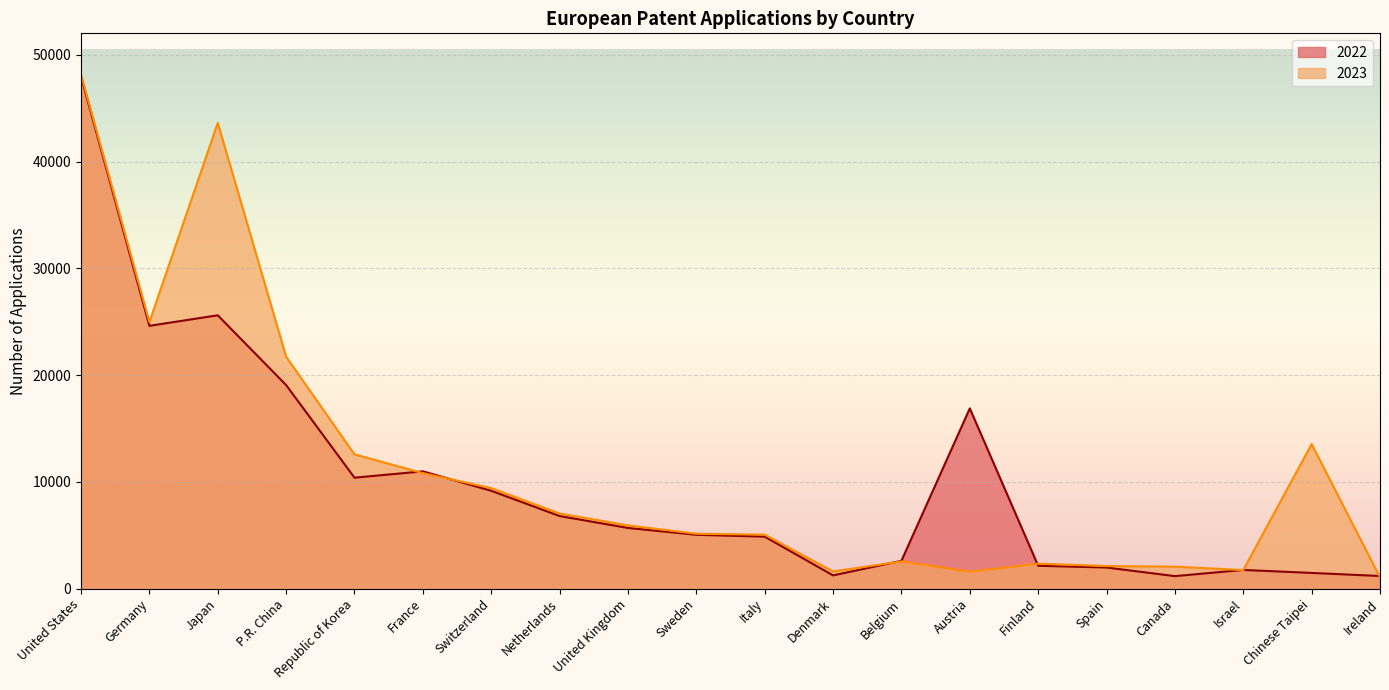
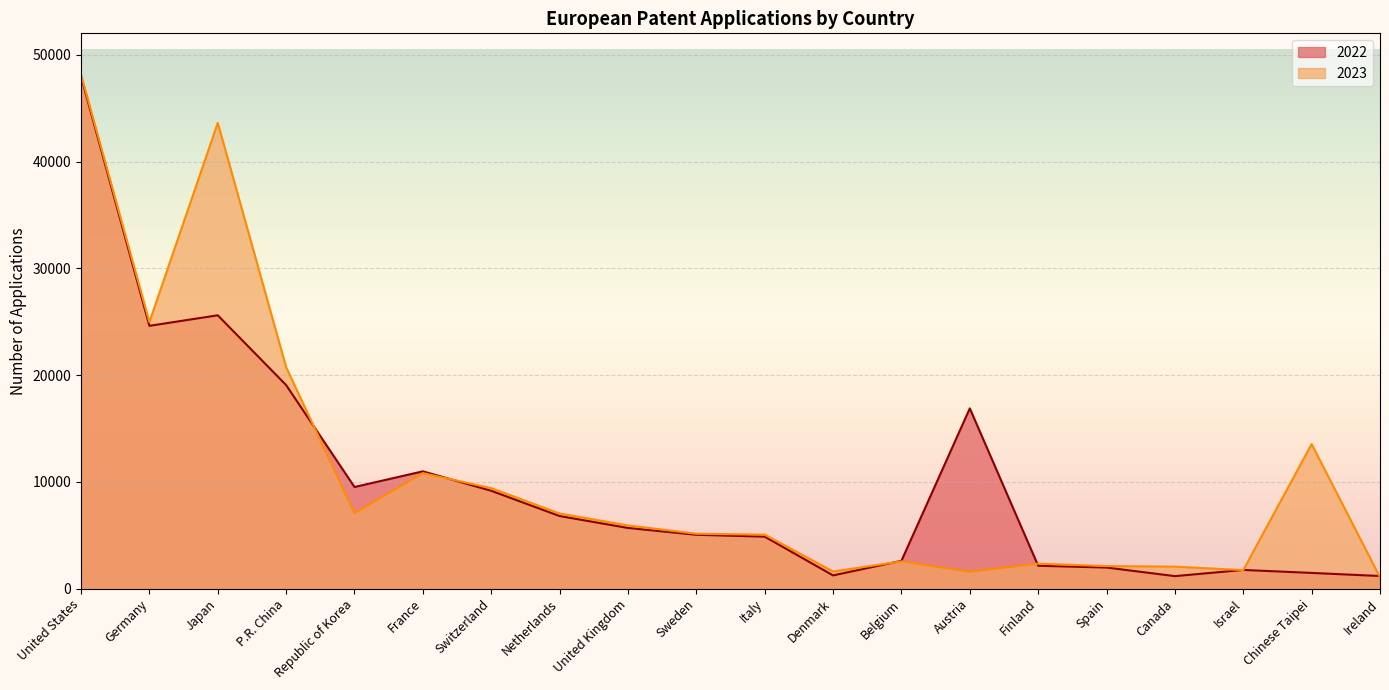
  {
    "2022": {
      "Germany": 24600,
      "Japan": 25600,
      "P.R. China": 19100,
-     "Republic of Korea": 10400,
+     "Republic of Korea": 9500,
      "Switzerland": 9200,
      "United Kingdom": 5700,
      "Denmark": 1200,
      "Austria": 16900,
      "Canada": 1200,
      "Chinese Taipei": 1500
    },
    "2023": {
      "Germany": 25000,
      "Japan": 43600,
-     "P.R. China": 21700,
-     "Republic of Korea": 12600,
+     "P.R. China": 20700,
+     "Republic of Korea": 7100,
      "Switzerland": 9400,
      "United Kingdom": 5900,
      "Denmark": 1600,
      "Austria": 1600,
      "Canada": 2100,
      "Chinese Taipei": 13500
    }
  }
